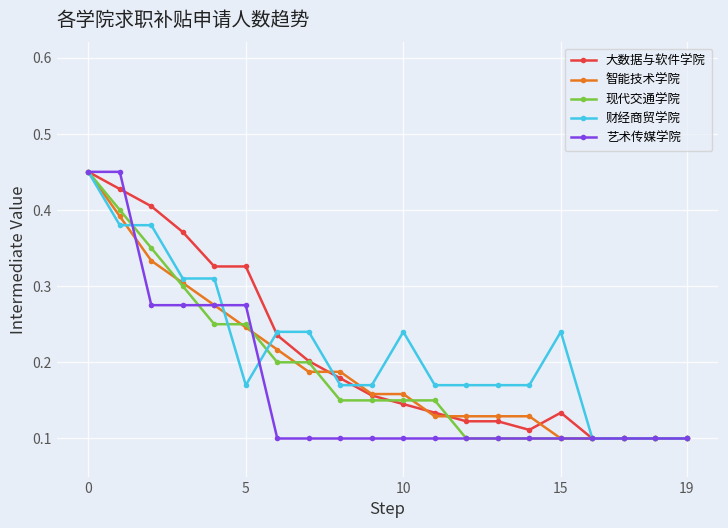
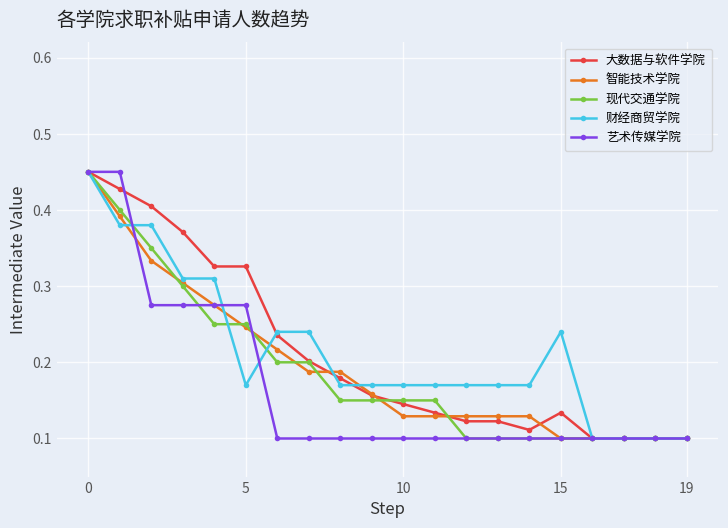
  {
    "大数据与软件学院": {
      "5": 0.33,
      "10": 0.15,
      "15": 0.13
    },
    "智能技术学院": {
      "5": 0.25,
-     "10": 0.16
+     "10": 0.13
    },
    "现代交通学院": {
      "5": 0.25,
      "10": 0.15
    },
    "财经商贸学院": {
      "5": 0.17,
-     "10": 0.24,
+     "10": 0.17,
      "15": 0.24
    },
    "艺术传媒学院": {
      "5": 0.28,
      "10": 0.10
    }
  }
